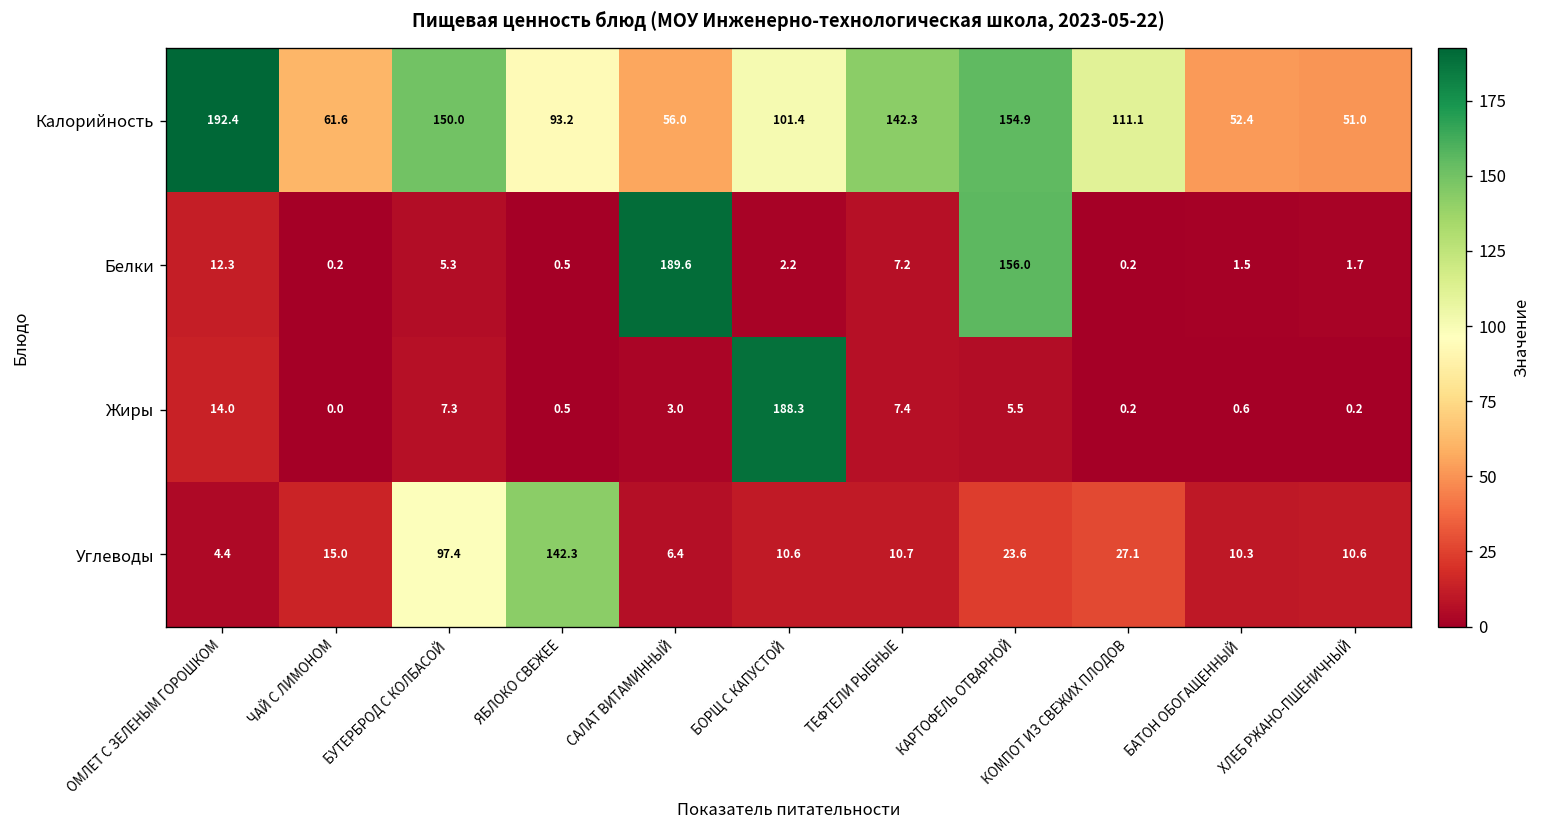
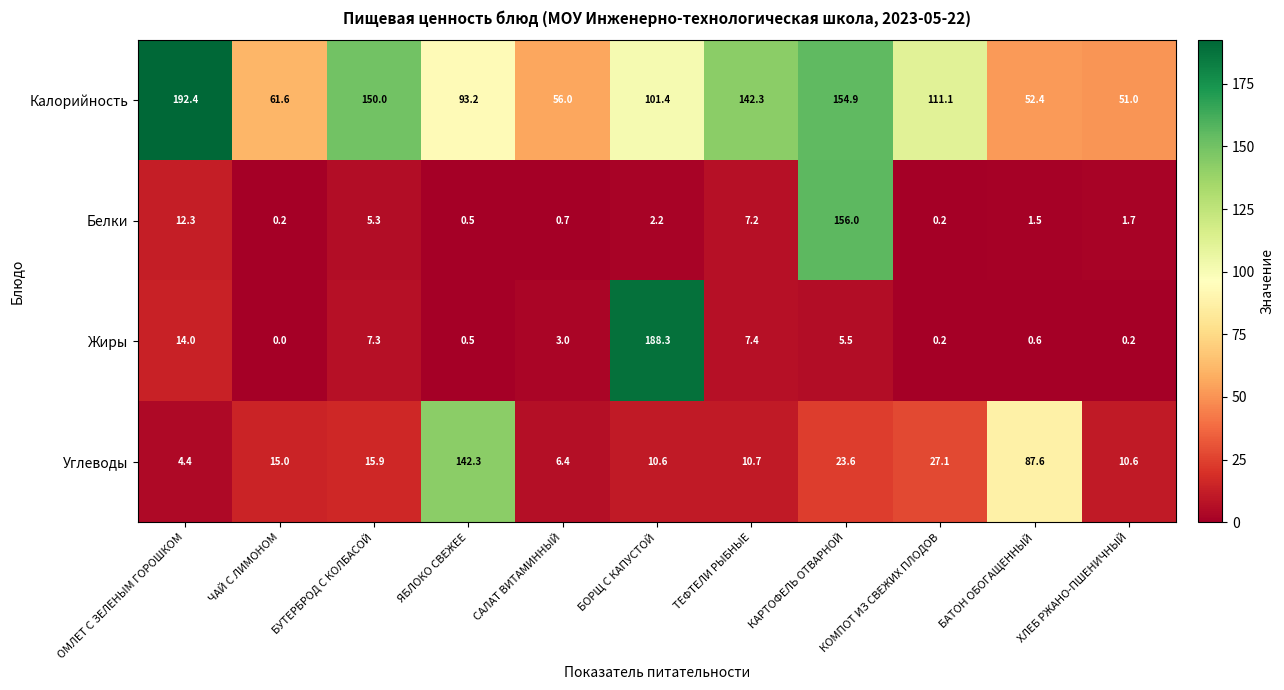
  {
    "Калорийность": {
      "ОМЛЕТ С ЗЕЛЕНЫМ ГОРОШКОМ": 192.4,
      "ЧАЙ С ЛИМОНОМ": 61.6,
      "БУТЕРБРОД С КОЛБАСОЙ": 150.0,
      "ЯБЛОКО СВЕЖЕЕ": 93.2,
      "САЛАТ ВИТАМИННЫЙ": 56.0,
      "БОРЩ С КАПУСТОЙ": 101.4,
      "ТЕФТЕЛИ РЫБНЫЕ": 142.3,
      "КАРТОФЕЛЬ ОТВАРНОЙ": 154.9,
      "КОМПОТ ИЗ СВЕЖИХ ПЛОДОВ": 111.1,
      "БАТОН ОБОГАЩЕННЫЙ": 52.4,
      "ХЛЕБ РЖАНО-ПШЕНИЧНЫЙ": 51.0
    },
    "Белки": {
      "ОМЛЕТ С ЗЕЛЕНЫМ ГОРОШКОМ": 12.3,
      "ЧАЙ С ЛИМОНОМ": 0.2,
      "БУТЕРБРОД С КОЛБАСОЙ": 5.3,
      "ЯБЛОКО СВЕЖЕЕ": 0.5,
-     "САЛАТ ВИТАМИННЫЙ": 189.6,
+     "САЛАТ ВИТАМИННЫЙ": 0.7,
      "БОРЩ С КАПУСТОЙ": 2.2,
      "ТЕФТЕЛИ РЫБНЫЕ": 7.2,
      "КАРТОФЕЛЬ ОТВАРНОЙ": 156.0,
      "КОМПОТ ИЗ СВЕЖИХ ПЛОДОВ": 0.2,
      "БАТОН ОБОГАЩЕННЫЙ": 1.5,
      "ХЛЕБ РЖАНО-ПШЕНИЧНЫЙ": 1.7
    },
    "Жиры": {
      "ОМЛЕТ С ЗЕЛЕНЫМ ГОРОШКОМ": 14.0,
      "ЧАЙ С ЛИМОНОМ": 0.0,
      "БУТЕРБРОД С КОЛБАСОЙ": 7.3,
      "ЯБЛОКО СВЕЖЕЕ": 0.5,
      "САЛАТ ВИТАМИННЫЙ": 3.0,
      "БОРЩ С КАПУСТОЙ": 188.3,
      "ТЕФТЕЛИ РЫБНЫЕ": 7.4,
      "КАРТОФЕЛЬ ОТВАРНОЙ": 5.5,
      "КОМПОТ ИЗ СВЕЖИХ ПЛОДОВ": 0.2,
      "БАТОН ОБОГАЩЕННЫЙ": 0.6,
      "ХЛЕБ РЖАНО-ПШЕНИЧНЫЙ": 0.2
    },
    "Углеводы": {
      "ОМЛЕТ С ЗЕЛЕНЫМ ГОРОШКОМ": 4.4,
      "ЧАЙ С ЛИМОНОМ": 15.0,
-     "БУТЕРБРОД С КОЛБАСОЙ": 97.4,
+     "БУТЕРБРОД С КОЛБАСОЙ": 15.9,
      "ЯБЛОКО СВЕЖЕЕ": 142.3,
      "САЛАТ ВИТАМИННЫЙ": 6.4,
      "БОРЩ С КАПУСТОЙ": 10.6,
      "ТЕФТЕЛИ РЫБНЫЕ": 10.7,
      "КАРТОФЕЛЬ ОТВАРНОЙ": 23.6,
      "КОМПОТ ИЗ СВЕЖИХ ПЛОДОВ": 27.1,
-     "БАТОН ОБОГАЩЕННЫЙ": 10.3,
+     "БАТОН ОБОГАЩЕННЫЙ": 87.6,
      "ХЛЕБ РЖАНО-ПШЕНИЧНЫЙ": 10.6
    }
  }
